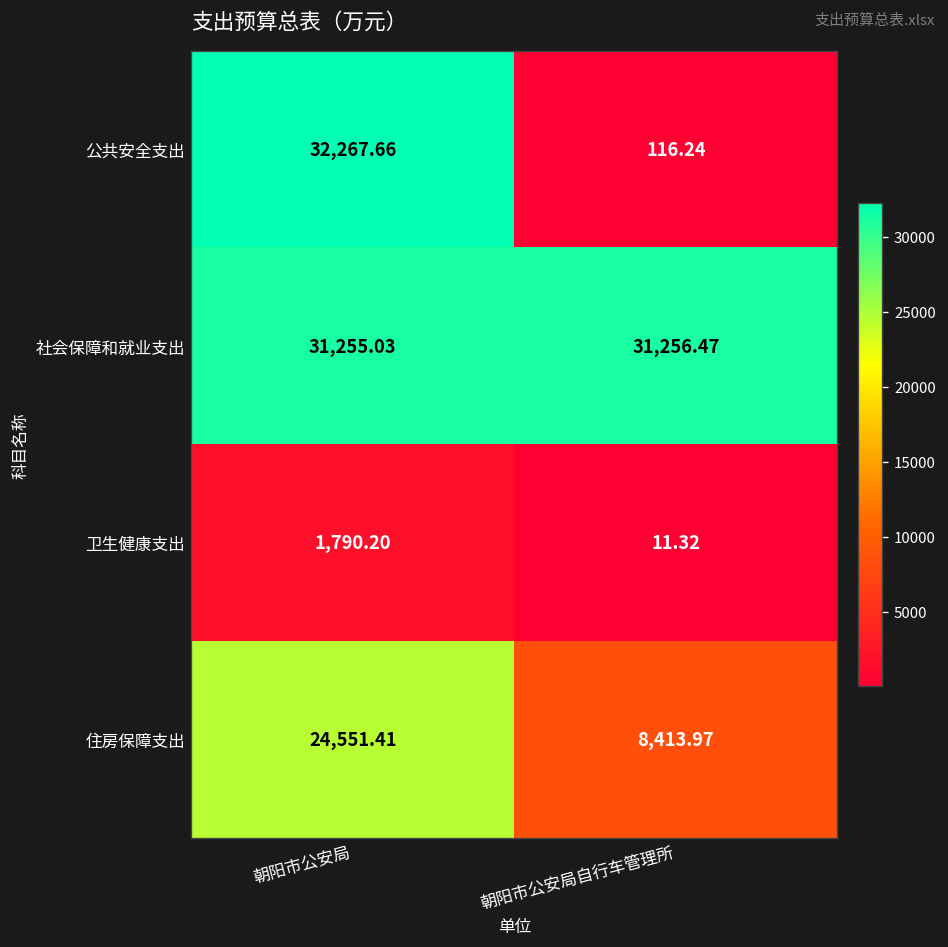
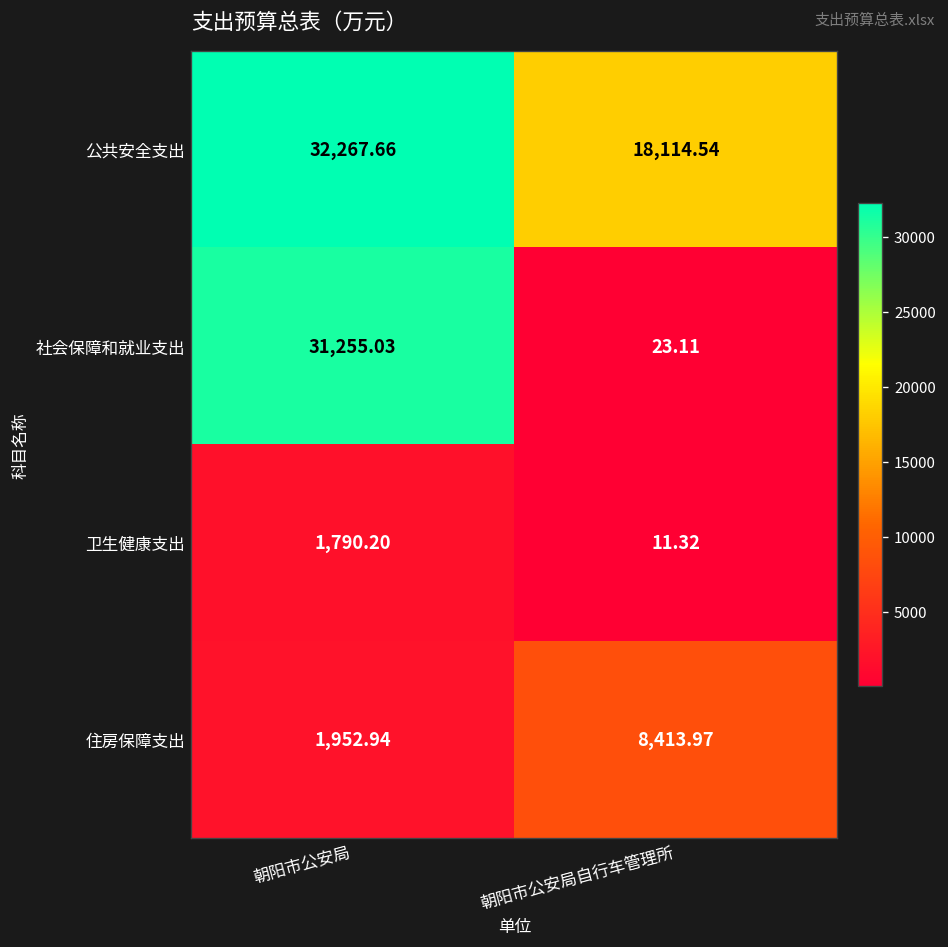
  {
    "公共安全支出": {
      "朝阳市公安局": "32,267.66",
-     "朝阳市公安局自行车管理所": "116.24"
+     "朝阳市公安局自行车管理所": "18,114.54"
    },
    "社会保障和就业支出": {
      "朝阳市公安局": "31,255.03",
-     "朝阳市公安局自行车管理所": "31,256.47"
+     "朝阳市公安局自行车管理所": "23.11"
    },
    "卫生健康支出": {
      "朝阳市公安局": "1,790.20",
      "朝阳市公安局自行车管理所": "11.32"
    },
    "住房保障支出": {
-     "朝阳市公安局": "24,551.41",
+     "朝阳市公安局": "1,952.94",
      "朝阳市公安局自行车管理所": "8,413.97"
    }
  }
